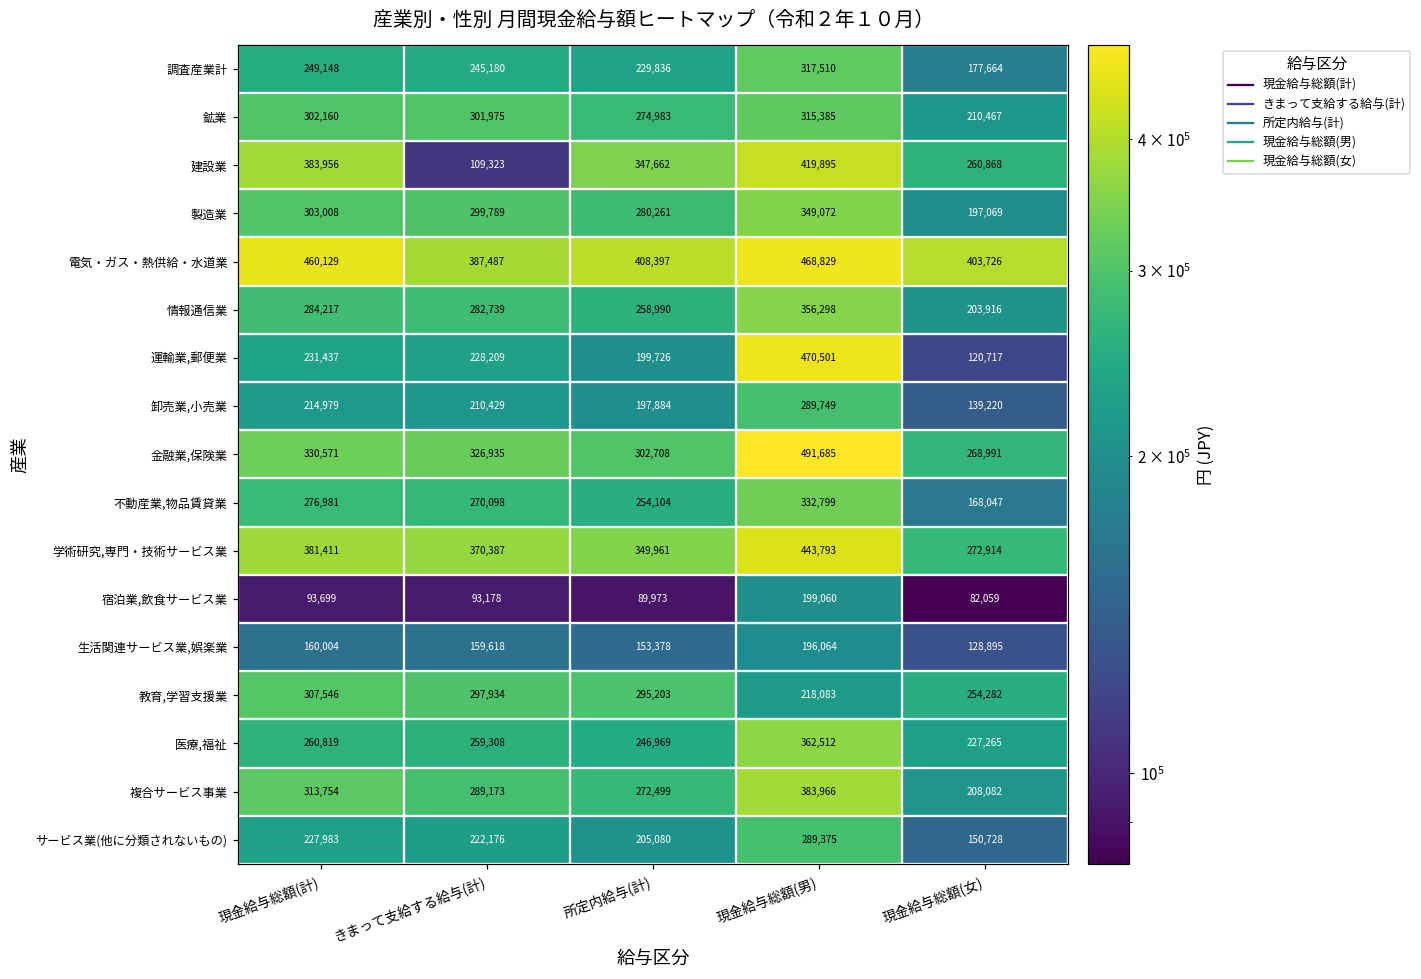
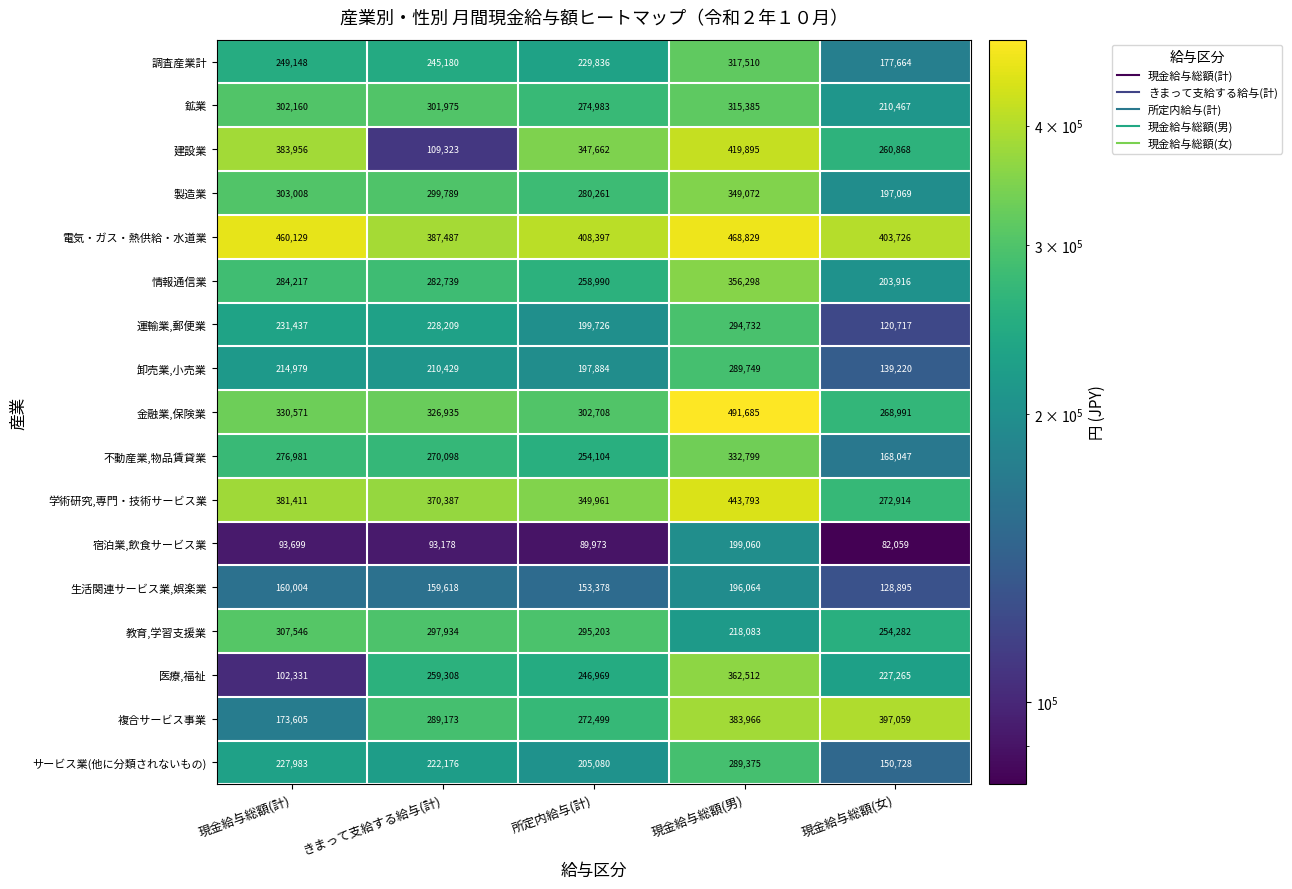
  {
    "調査産業計": {
      "現金給与総額(計)": "249,148",
      "きまって支給する給与(計)": "245,180",
      "所定内給与(計)": "229,836",
      "現金給与総額(男)": "317,510",
      "現金給与総額(女)": "177,664"
    },
    "鉱業": {
      "現金給与総額(計)": "302,160",
      "きまって支給する給与(計)": "301,975",
      "所定内給与(計)": "274,983",
      "現金給与総額(男)": "315,385",
      "現金給与総額(女)": "210,467"
    },
    "建設業": {
      "現金給与総額(計)": "383,956",
      "きまって支給する給与(計)": "109,323",
      "所定内給与(計)": "347,662",
      "現金給与総額(男)": "419,895",
      "現金給与総額(女)": "260,868"
    },
    "製造業": {
      "現金給与総額(計)": "303,008",
      "きまって支給する給与(計)": "299,789",
      "所定内給与(計)": "280,261",
      "現金給与総額(男)": "349,072",
      "現金給与総額(女)": "197,069"
    },
    "電気・ガス・熱供給・水道業": {
      "現金給与総額(計)": "460,129",
      "きまって支給する給与(計)": "387,487",
      "所定内給与(計)": "408,397",
      "現金給与総額(男)": "468,829",
      "現金給与総額(女)": "403,726"
    },
    "情報通信業": {
      "現金給与総額(計)": "284,217",
      "きまって支給する給与(計)": "282,739",
      "所定内給与(計)": "258,990",
      "現金給与総額(男)": "356,298",
      "現金給与総額(女)": "203,916"
    },
    "運輸業,郵便業": {
      "現金給与総額(計)": "231,437",
      "きまって支給する給与(計)": "228,209",
      "所定内給与(計)": "199,726",
-     "現金給与総額(男)": "470,501",
+     "現金給与総額(男)": "294,732",
      "現金給与総額(女)": "120,717"
    },
    "卸売業,小売業": {
      "現金給与総額(計)": "214,979",
      "きまって支給する給与(計)": "210,429",
      "所定内給与(計)": "197,884",
      "現金給与総額(男)": "289,749",
      "現金給与総額(女)": "139,220"
    },
    "金融業,保険業": {
      "現金給与総額(計)": "330,571",
      "きまって支給する給与(計)": "326,935",
      "所定内給与(計)": "302,708",
      "現金給与総額(男)": "491,685",
      "現金給与総額(女)": "268,991"
    },
    "不動産業,物品賃貸業": {
      "現金給与総額(計)": "276,981",
      "きまって支給する給与(計)": "270,098",
      "所定内給与(計)": "254,104",
      "現金給与総額(男)": "332,799",
      "現金給与総額(女)": "168,047"
    },
    "学術研究,専門・技術サービス業": {
      "現金給与総額(計)": "381,411",
      "きまって支給する給与(計)": "370,387",
      "所定内給与(計)": "349,961",
      "現金給与総額(男)": "443,793",
      "現金給与総額(女)": "272,914"
    },
    "宿泊業,飲食サービス業": {
      "現金給与総額(計)": "93,699",
      "きまって支給する給与(計)": "93,178",
      "所定内給与(計)": "89,973",
      "現金給与総額(男)": "199,060",
      "現金給与総額(女)": "82,059"
    },
    "生活関連サービス業,娯楽業": {
      "現金給与総額(計)": "160,004",
      "きまって支給する給与(計)": "159,618",
      "所定内給与(計)": "153,378",
      "現金給与総額(男)": "196,064",
      "現金給与総額(女)": "128,895"
    },
    "教育,学習支援業": {
      "現金給与総額(計)": "307,546",
      "きまって支給する給与(計)": "297,934",
      "所定内給与(計)": "295,203",
      "現金給与総額(男)": "218,083",
      "現金給与総額(女)": "254,282"
    },
    "医療,福祉": {
-     "現金給与総額(計)": "260,819",
+     "現金給与総額(計)": "102,331",
      "きまって支給する給与(計)": "259,308",
      "所定内給与(計)": "246,969",
      "現金給与総額(男)": "362,512",
      "現金給与総額(女)": "227,265"
    },
    "複合サービス事業": {
-     "現金給与総額(計)": "313,754",
+     "現金給与総額(計)": "173,605",
      "きまって支給する給与(計)": "289,173",
      "所定内給与(計)": "272,499",
      "現金給与総額(男)": "383,966",
-     "現金給与総額(女)": "208,082"
+     "現金給与総額(女)": "397,059"
    },
    "サービス業(他に分類されないもの)": {
      "現金給与総額(計)": "227,983",
      "きまって支給する給与(計)": "222,176",
      "所定内給与(計)": "205,080",
      "現金給与総額(男)": "289,375",
      "現金給与総額(女)": "150,728"
    }
  }
